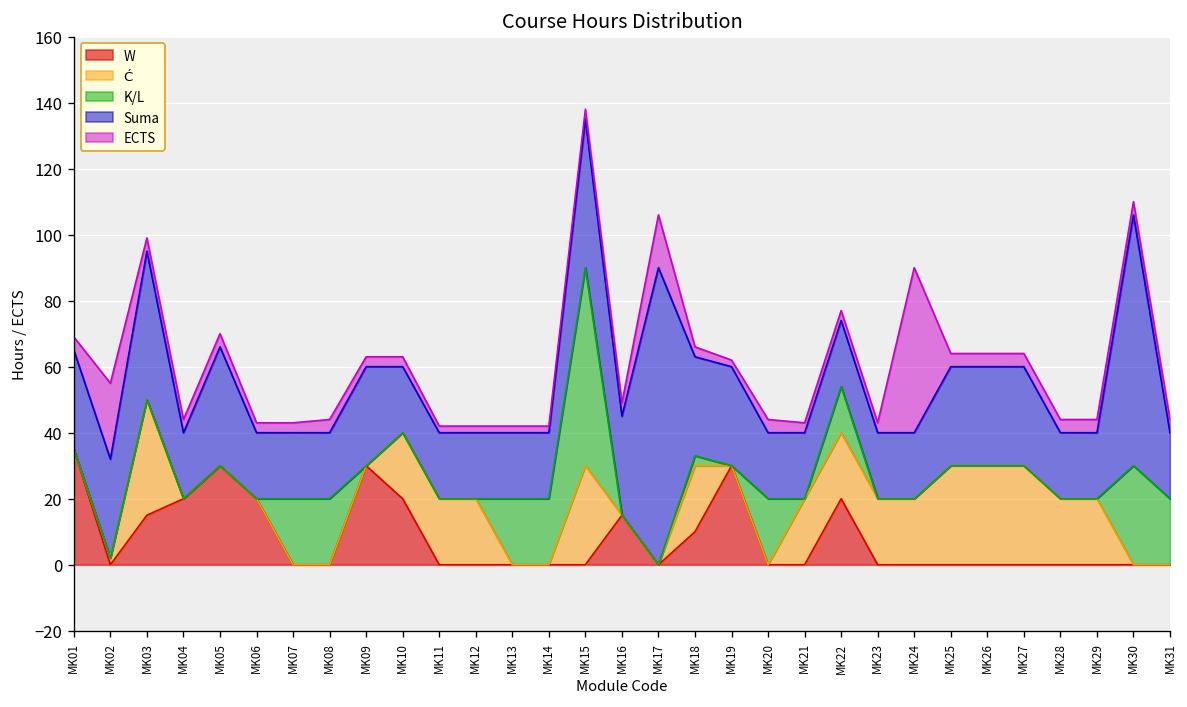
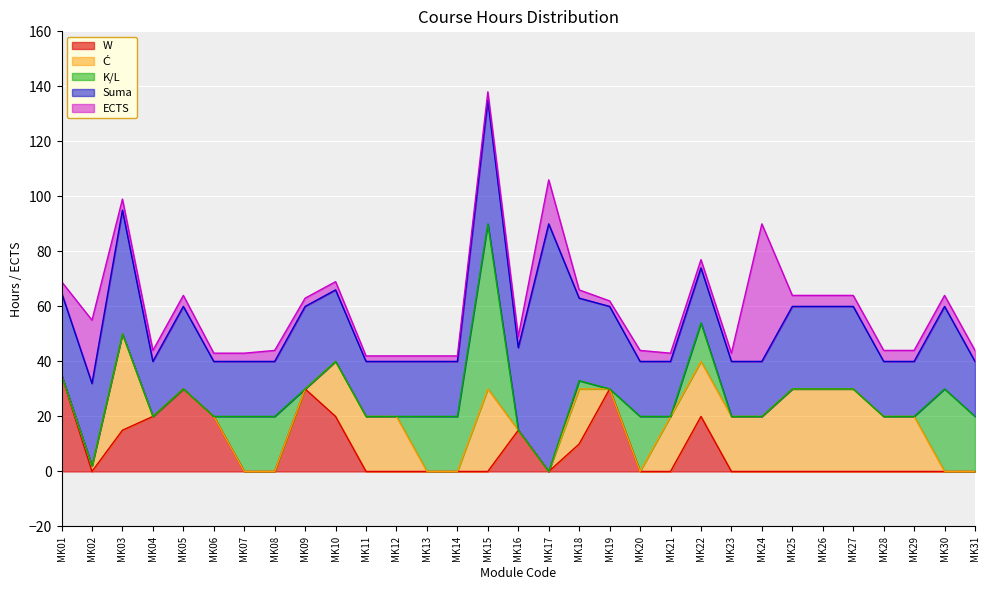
  {
    "W": {
      "MK02": 0,
      "MK03": 15,
      "MK10": 20,
      "MK11": 0,
      "MK12": 0,
      "MK15": 0,
      "MK18": 10,
      "MK21": 0,
      "MK22": 20,
      "MK23": 0,
      "MK24": 0,
      "MK25": 0,
      "MK26": 0,
      "MK27": 0,
      "MK28": 0,
      "MK29": 0
    },
    "Ć": {
      "MK15": 30,
      "MK18": 20,
      "MK22": 20
    },
    "K/L": {
      "MK07": 20,
      "MK08": 20,
      "MK13": 20,
      "MK14": 20,
      "MK15": 60,
      "MK18": 3,
      "MK20": 20,
      "MK22": 14,
      "MK30": 30,
      "MK31": 20
    },
    "Suma": {
      "MK01": 30,
      "MK02": 30,
      "MK03": 45,
      "MK04": 20,
-     "MK05": 36,
+     "MK05": 30,
      "MK06": 20,
      "MK07": 20,
      "MK08": 20,
      "MK09": 30,
-     "MK10": 20,
+     "MK10": 26,
      "MK11": 20,
      "MK12": 20,
      "MK13": 20,
      "MK14": 20,
      "MK15": 45,
      "MK16": 30,
      "MK17": 90,
      "MK18": 30,
      "MK19": 30,
      "MK20": 20,
      "MK21": 20,
      "MK22": 20,
      "MK23": 20,
      "MK24": 20,
      "MK25": 30,
      "MK26": 30,
      "MK27": 30,
      "MK28": 20,
      "MK29": 20,
-     "MK30": 76,
+     "MK30": 30,
      "MK31": 20
    },
    "ECTS": {
      "MK01": 4,
      "MK02": 23,
      "MK03": 4,
      "MK04": 4,
      "MK05": 4,
      "MK06": 3,
      "MK07": 3,
      "MK08": 4,
      "MK09": 3,
      "MK10": 3,
      "MK11": 2,
      "MK12": 2,
      "MK13": 2,
      "MK14": 2,
      "MK15": 3,
      "MK16": 4,
      "MK17": 16,
      "MK18": 3,
      "MK19": 2,
      "MK20": 4,
      "MK21": 3,
      "MK22": 3,
      "MK23": 3,
      "MK24": 50,
      "MK25": 4,
      "MK26": 4,
      "MK27": 4,
      "MK28": 4,
      "MK29": 4,
      "MK30": 4,
      "MK31": 4
    }
  }
